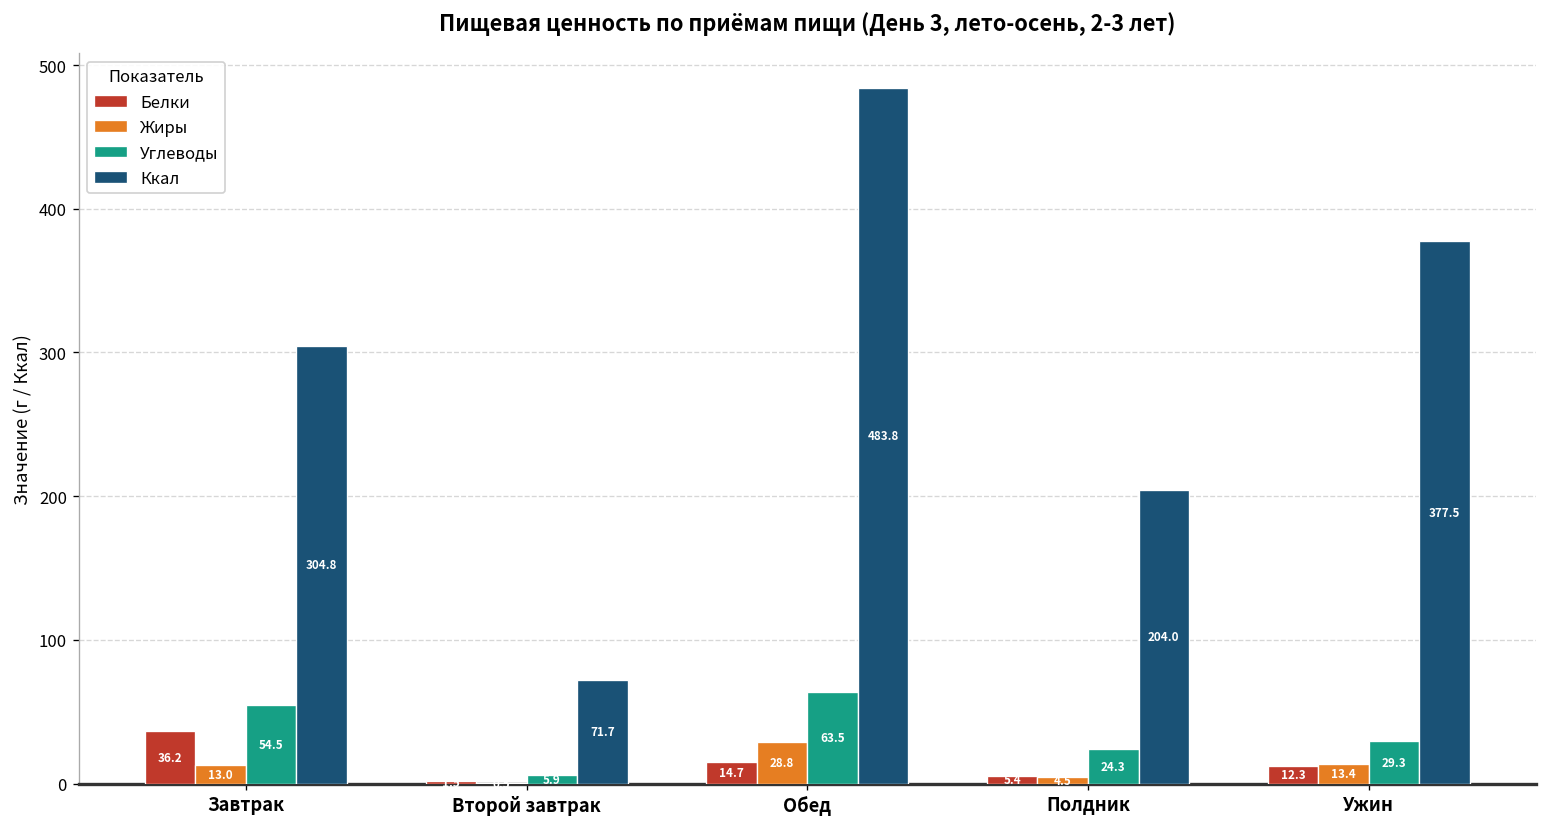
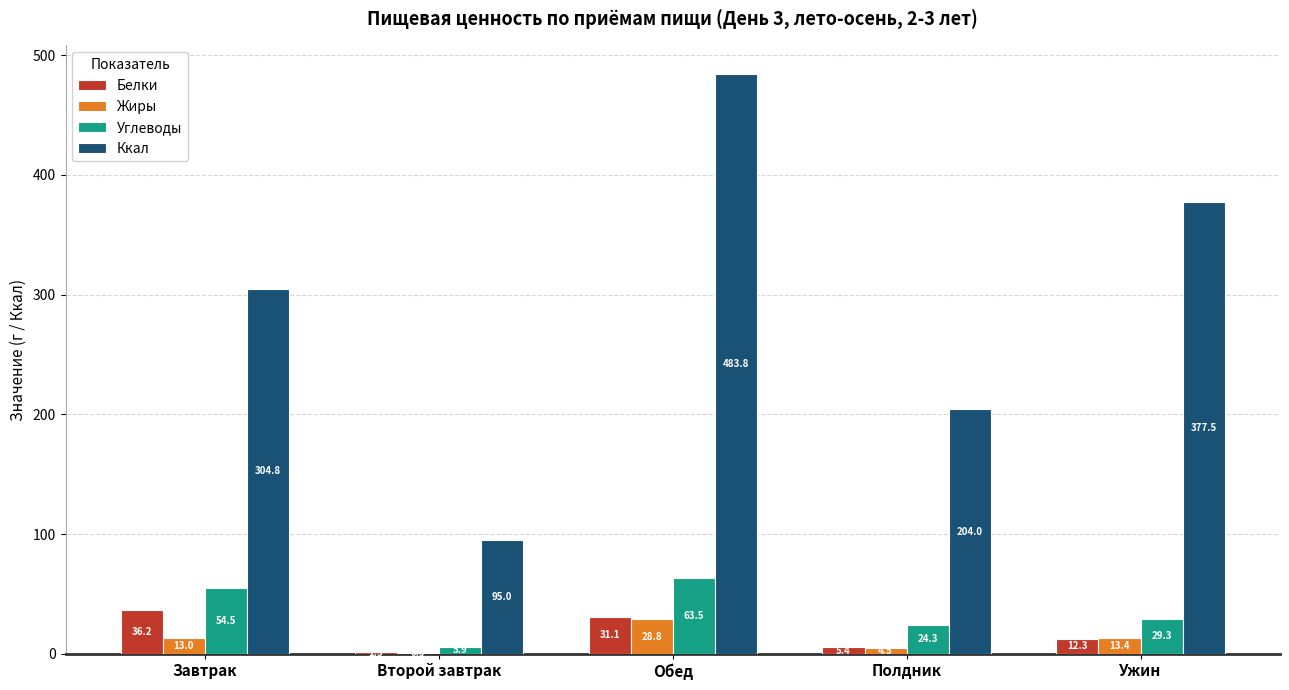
  {
    "Белки": {
      "Завтрак": 36.2,
-     "Обед": 14.7,
+     "Обед": 31.1,
      "Полдник": 5.4,
      "Ужин": 12.3
    },
    "Жиры": {
      "Завтрак": 13.0,
      "Обед": 28.8,
      "Полдник": 4.5,
      "Ужин": 13.4
    },
    "Углеводы": {
      "Завтрак": 54.5,
      "Второй завтрак": 5.9,
      "Обед": 63.5,
      "Полдник": 24.3,
      "Ужин": 29.3
    },
    "Ккал": {
      "Завтрак": 304.8,
-     "Второй завтрак": 71.7,
+     "Второй завтрак": 95.0,
      "Обед": 483.8,
      "Полдник": 204.0,
      "Ужин": 377.5
    }
  }
